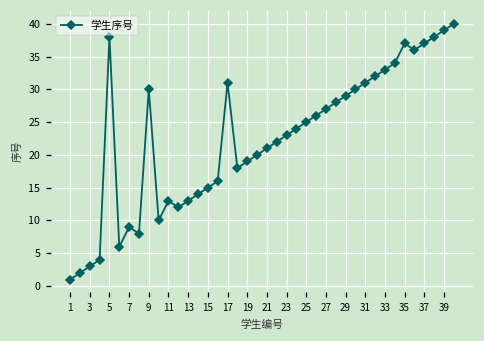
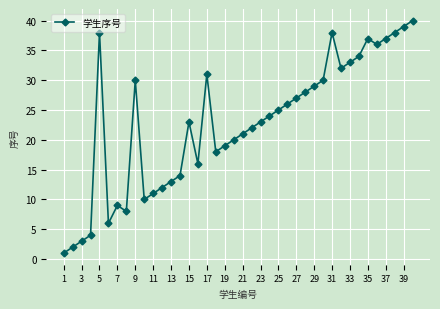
  {
    "1": 1,
    "3": 3,
    "5": 38,
    "7": 9,
    "9": 30,
-   "11": 13,
+   "11": 11,
    "13": 13,
-   "15": 15,
+   "15": 23,
    "17": 31,
    "19": 19,
    "21": 21,
    "23": 23,
    "25": 25,
    "27": 27,
    "29": 29,
-   "31": 31,
+   "31": 38,
    "33": 33,
    "35": 37,
    "37": 37,
    "39": 39
  }
